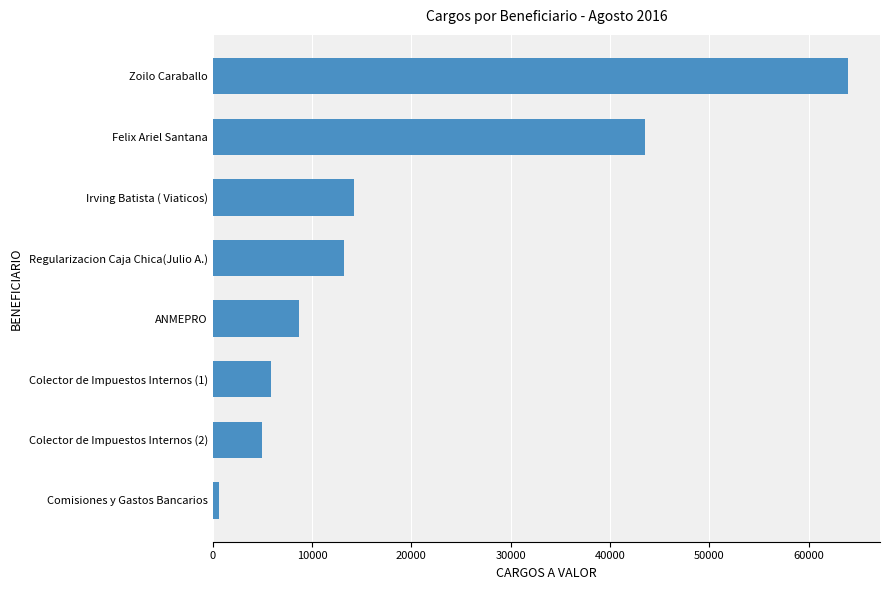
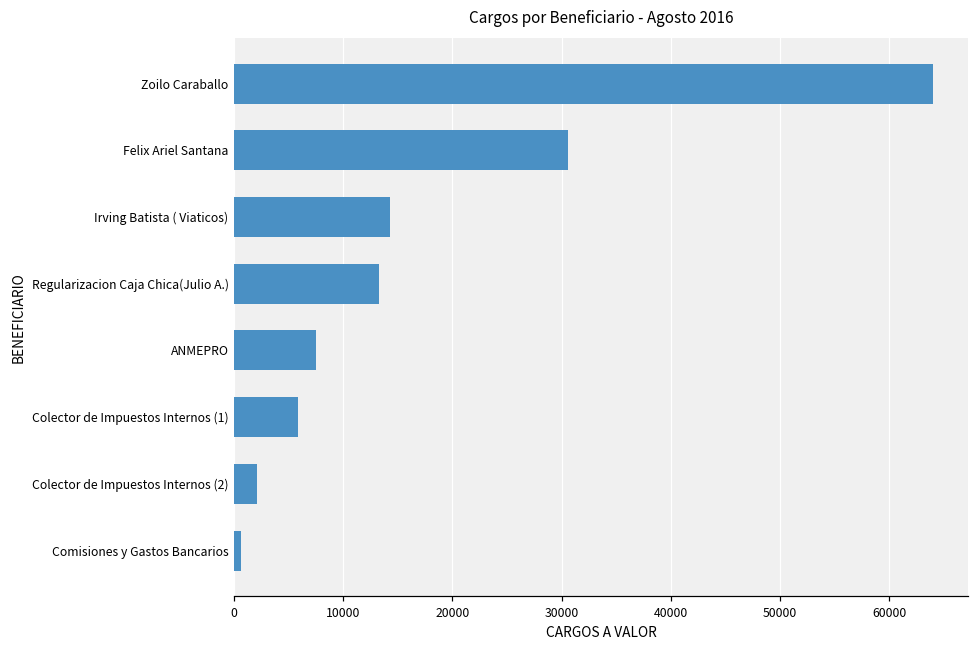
  {
    "Zoilo Caraballo": 64000,
-   "Felix Ariel Santana": 44000,
+   "Felix Ariel Santana": 31000,
    "Irving Batista ( Viaticos)": 14000,
    "Regularizacion Caja Chica(Julio A.)": 13000,
-   "ANMEPRO": 9000,
+   "ANMEPRO": 8000,
    "Colector de Impuestos Internos (1)": 6000,
-   "Colector de Impuestos Internos (2)": 5000,
+   "Colector de Impuestos Internos (2)": 2000,
    "Comisiones y Gastos Bancarios": 1000
  }
